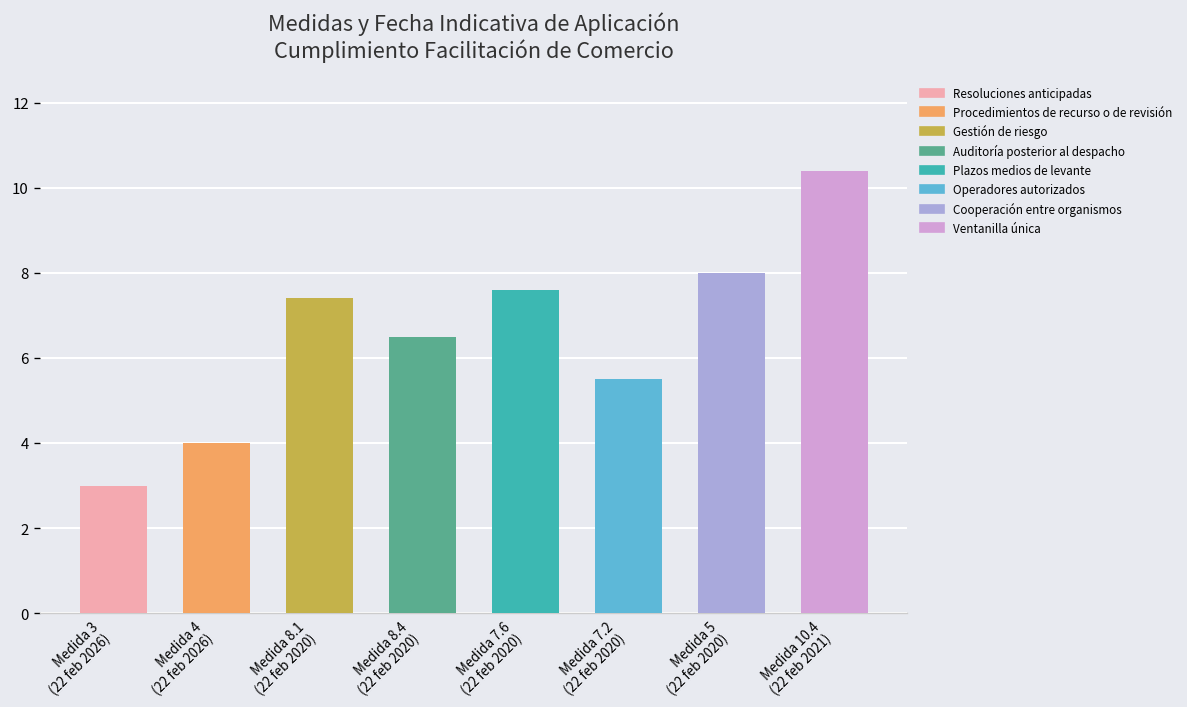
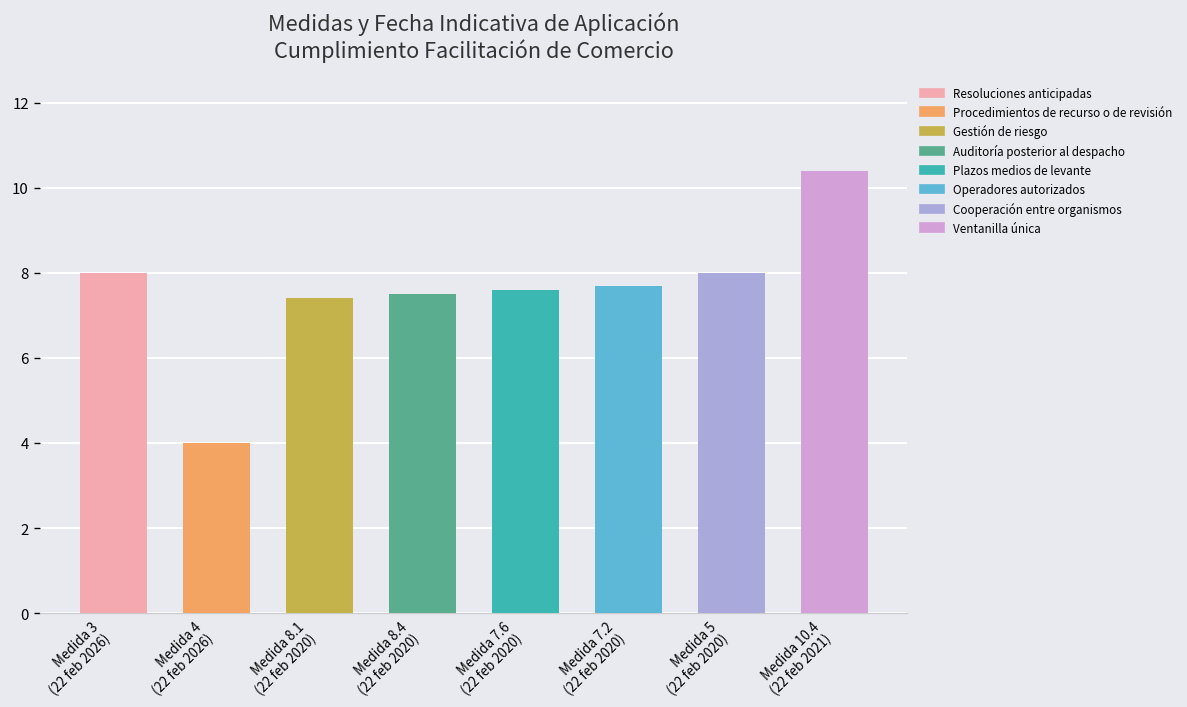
  {
-   "Medida 3 (22 feb 2026)": 3,
+   "Medida 3 (22 feb 2026)": 8,
    "Medida 4 (22 feb 2026)": 4.0,
    "Medida 8.1 (22 feb 2020)": 7.4,
-   "Medida 8.4 (22 feb 2020)": 6.5,
+   "Medida 8.4 (22 feb 2020)": 7.5,
    "Medida 7.6 (22 feb 2020)": 7.6,
-   "Medida 7.2 (22 feb 2020)": 5.5,
+   "Medida 7.2 (22 feb 2020)": 7.7,
    "Medida 5 (22 feb 2020)": 8.0,
    "Medida 10.4 (22 feb 2021)": 10.4
  }
